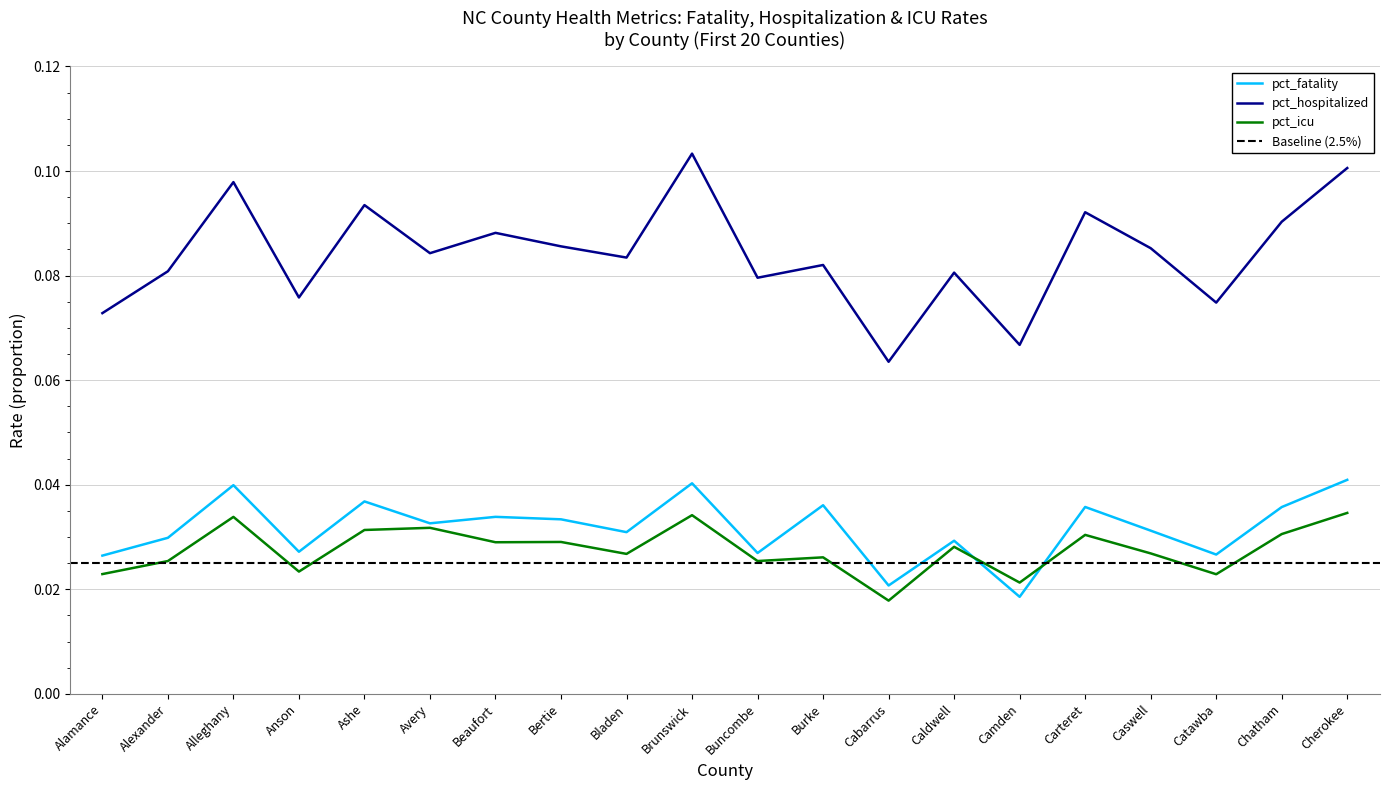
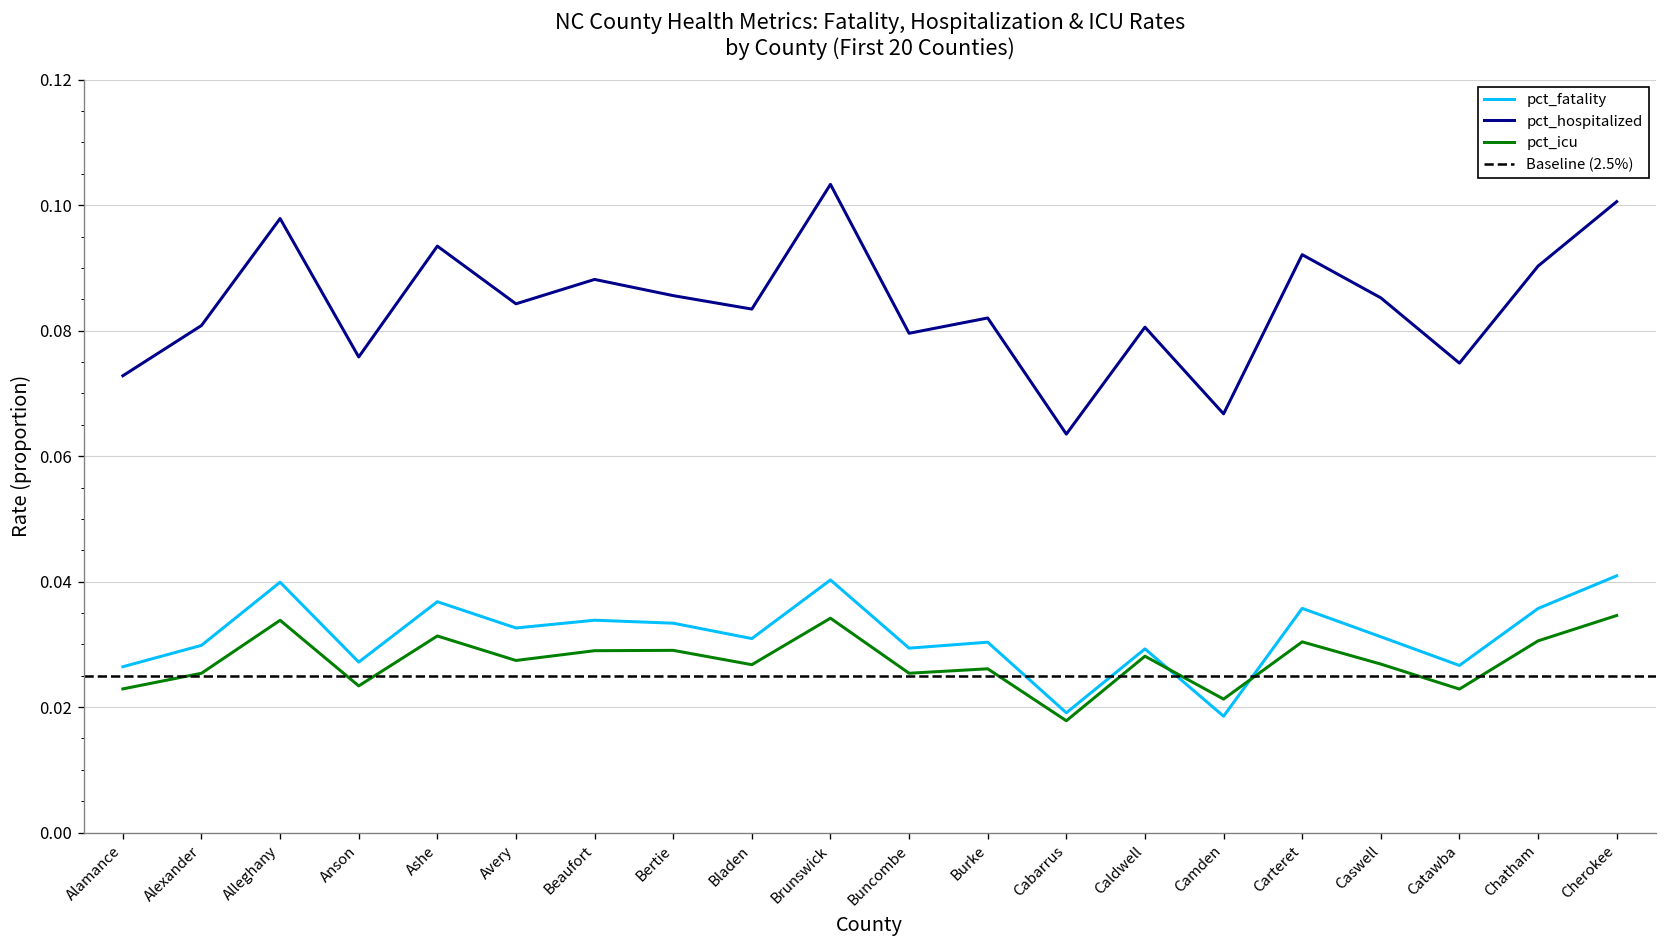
  {
    "pct_fatality": {
      "Alamance": 0.026,
      "Alexander": 0.030,
      "Alleghany": 0.040,
      "Anson": 0.027,
      "Ashe": 0.037,
      "Avery": 0.033,
      "Beaufort": 0.034,
      "Bertie": 0.033,
      "Bladen": 0.031,
      "Brunswick": 0.040,
-     "Buncombe": 0.027,
-     "Burke": 0.036,
-     "Cabarrus": 0.021,
+     "Buncombe": 0.029,
+     "Burke": 0.030,
+     "Cabarrus": 0.019,
      "Caldwell": 0.029,
      "Camden": 0.019,
      "Carteret": 0.036,
      "Caswell": 0.031,
      "Catawba": 0.027,
      "Chatham": 0.036,
      "Cherokee": 0.041
    },
    "pct_hospitalized": {
      "Alamance": 0.073,
      "Alexander": 0.081,
      "Alleghany": 0.098,
      "Anson": 0.076,
      "Ashe": 0.093,
      "Avery": 0.084,
      "Beaufort": 0.088,
      "Bertie": 0.086,
      "Bladen": 0.083,
      "Brunswick": 0.103,
      "Buncombe": 0.080,
      "Burke": 0.082,
      "Cabarrus": 0.064,
      "Caldwell": 0.081,
      "Camden": 0.067,
      "Carteret": 0.092,
      "Caswell": 0.085,
      "Catawba": 0.075,
      "Chatham": 0.090,
      "Cherokee": 0.101
    },
    "pct_icu": {
      "Alamance": 0.023,
      "Alexander": 0.025,
      "Alleghany": 0.034,
      "Anson": 0.023,
      "Ashe": 0.031,
-     "Avery": 0.032,
+     "Avery": 0.027,
      "Beaufort": 0.029,
      "Bertie": 0.029,
      "Bladen": 0.027,
      "Brunswick": 0.034,
      "Buncombe": 0.025,
      "Burke": 0.026,
      "Cabarrus": 0.018,
      "Caldwell": 0.028,
      "Camden": 0.021,
      "Carteret": 0.030,
      "Caswell": 0.027,
      "Catawba": 0.023,
      "Chatham": 0.031,
      "Cherokee": 0.035
    }
  }
